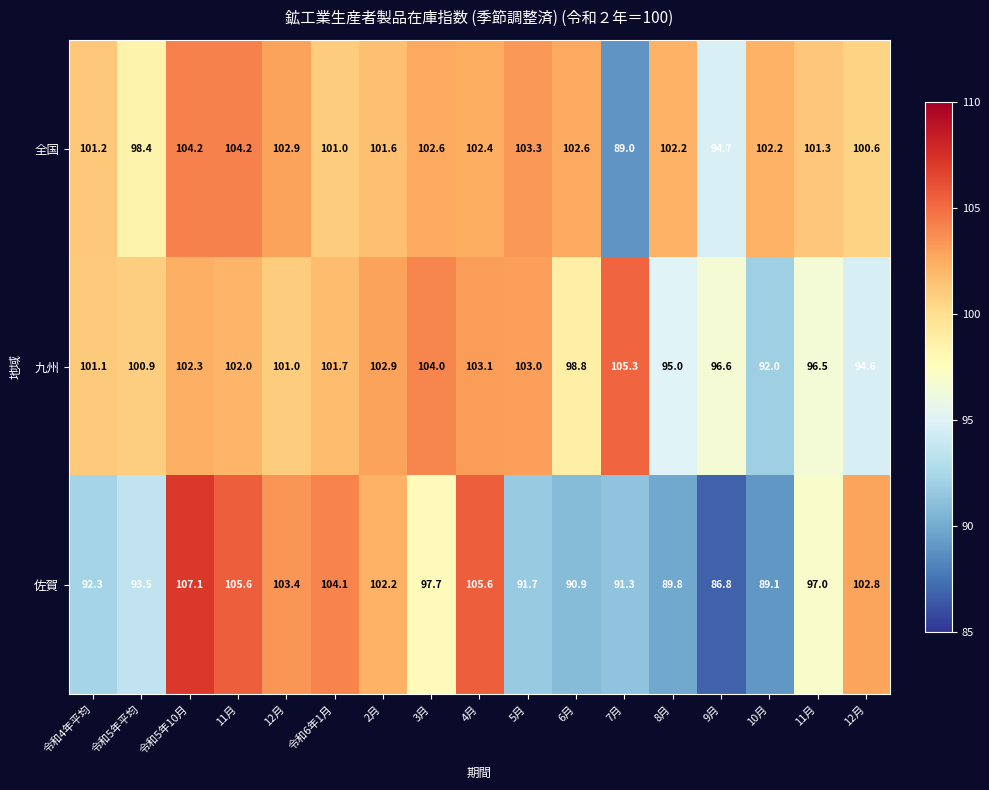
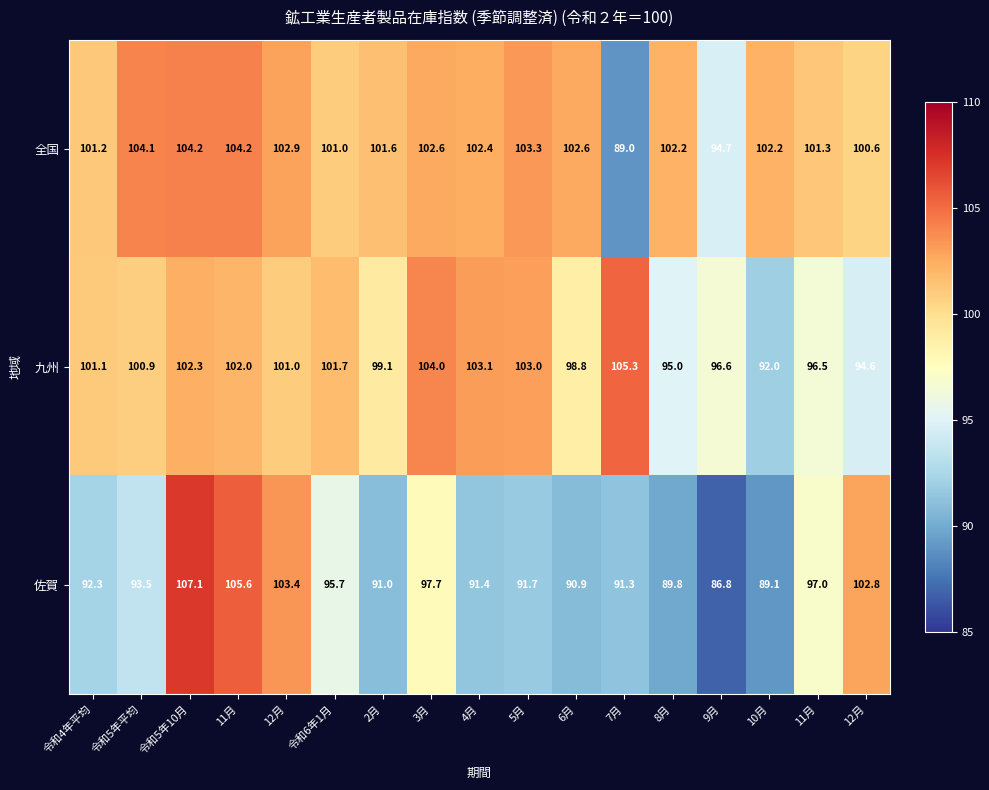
  {
    "全国": {
      "令和4年平均": 101.2,
-     "令和5年平均": 98.4,
+     "令和5年平均": 104.1,
      "令和5年10月": 104.2,
      "令和6年1月": 101.0,
      "2月": 101.6,
      "3月": 102.6,
      "4月": 102.4,
      "5月": 103.3,
      "6月": 102.6,
      "7月": 89.0,
      "8月": 102.2,
      "10月": 102.2
    },
    "九州": {
      "令和4年平均": 101.1,
      "令和5年平均": 100.9,
      "令和5年10月": 102.3,
      "令和6年1月": 101.7,
-     "2月": 102.9,
+     "2月": 99.1,
      "3月": 104.0,
      "4月": 103.1,
      "5月": 103.0,
      "6月": 98.8,
      "7月": 105.3,
      "8月": 95.0,
      "9月": 96.6,
      "10月": 92.0
    },
    "佐賀": {
      "令和4年平均": 92.3,
      "令和5年平均": 93.5,
      "令和5年10月": 107.1,
-     "令和6年1月": 104.1,
-     "2月": 102.2,
+     "令和6年1月": 95.7,
+     "2月": 91.0,
      "3月": 97.7,
-     "4月": 105.6,
+     "4月": 91.4,
      "5月": 91.7,
      "6月": 90.9,
      "7月": 91.3,
      "8月": 89.8,
      "9月": 86.8,
      "10月": 89.1
    }
  }
